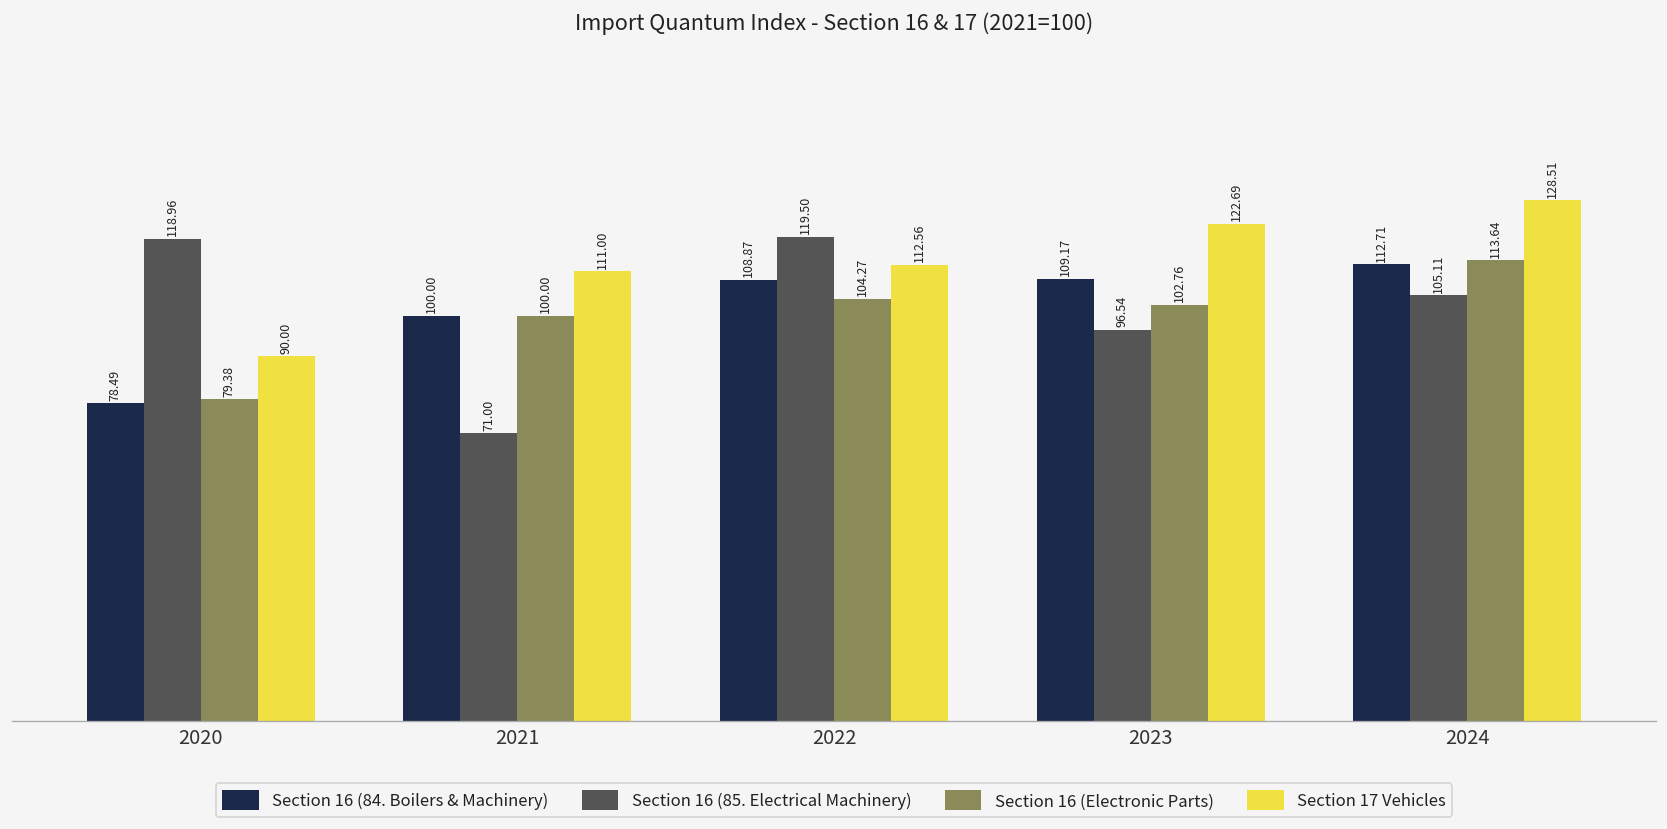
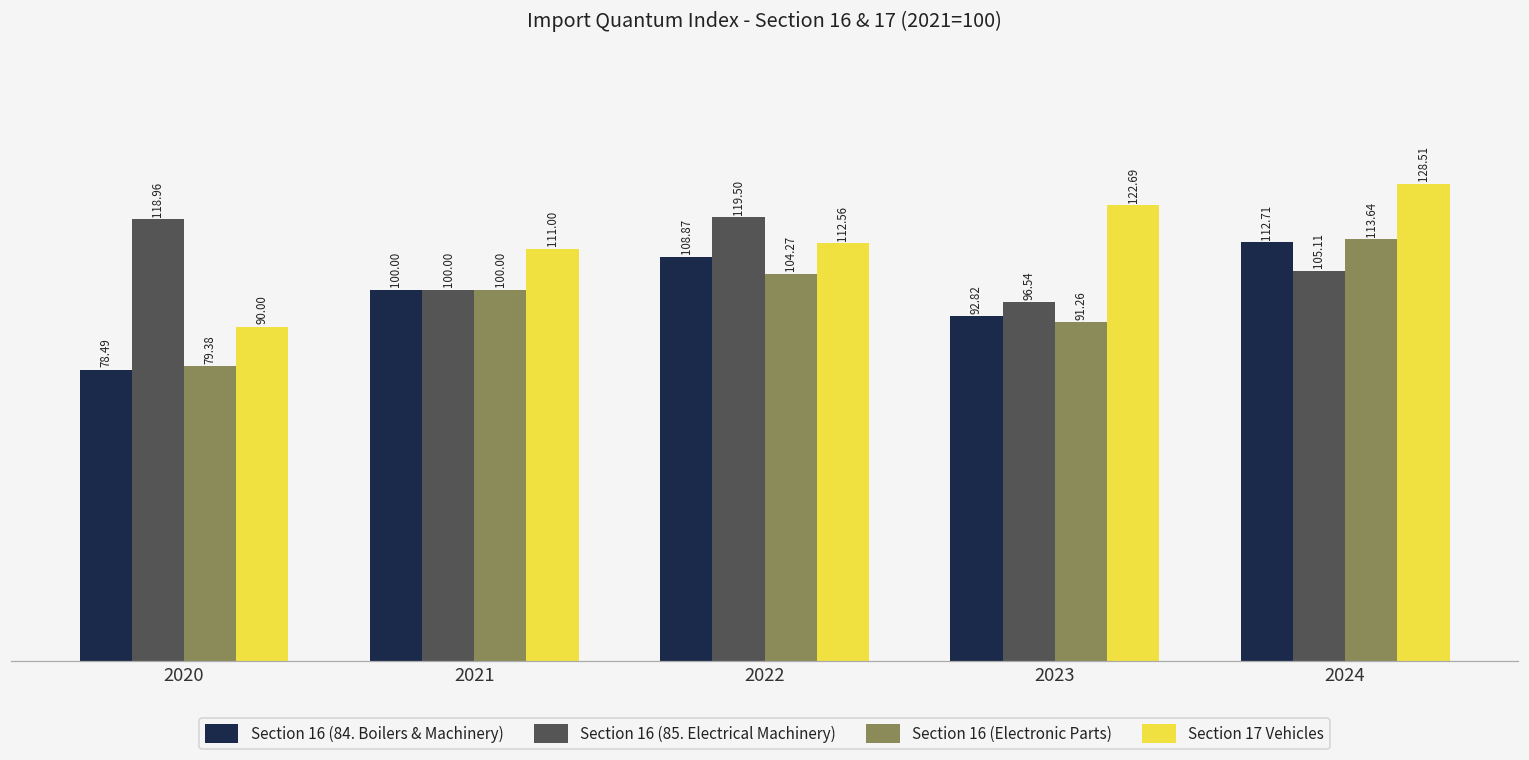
  {
    "Section 16 (84. Boilers & Machinery)": {
      "2020": 78.49,
      "2021": 100.00,
      "2022": 108.87,
-     "2023": 109.17,
+     "2023": 92.82,
      "2024": 112.71
    },
    "Section 16 (85. Electrical Machinery)": {
      "2020": 118.96,
-     "2021": 71.00,
+     "2021": 100.00,
      "2022": 119.50,
      "2023": 96.54,
      "2024": 105.11
    },
    "Section 16 (Electronic Parts)": {
      "2020": 79.38,
      "2021": 100.00,
      "2022": 104.27,
-     "2023": 102.76,
+     "2023": 91.26,
      "2024": 113.64
    },
    "Section 17 Vehicles": {
      "2020": 90.00,
      "2021": 111.00,
      "2022": 112.56,
      "2023": 122.69,
      "2024": 128.51
    }
  }
